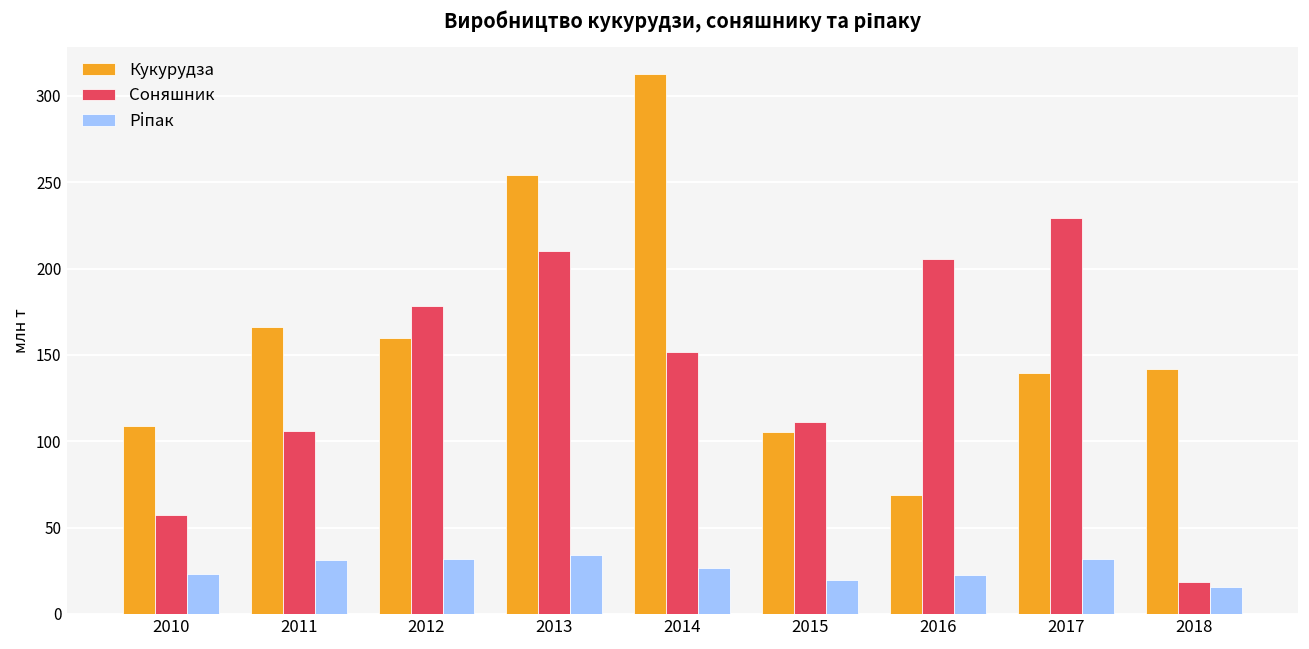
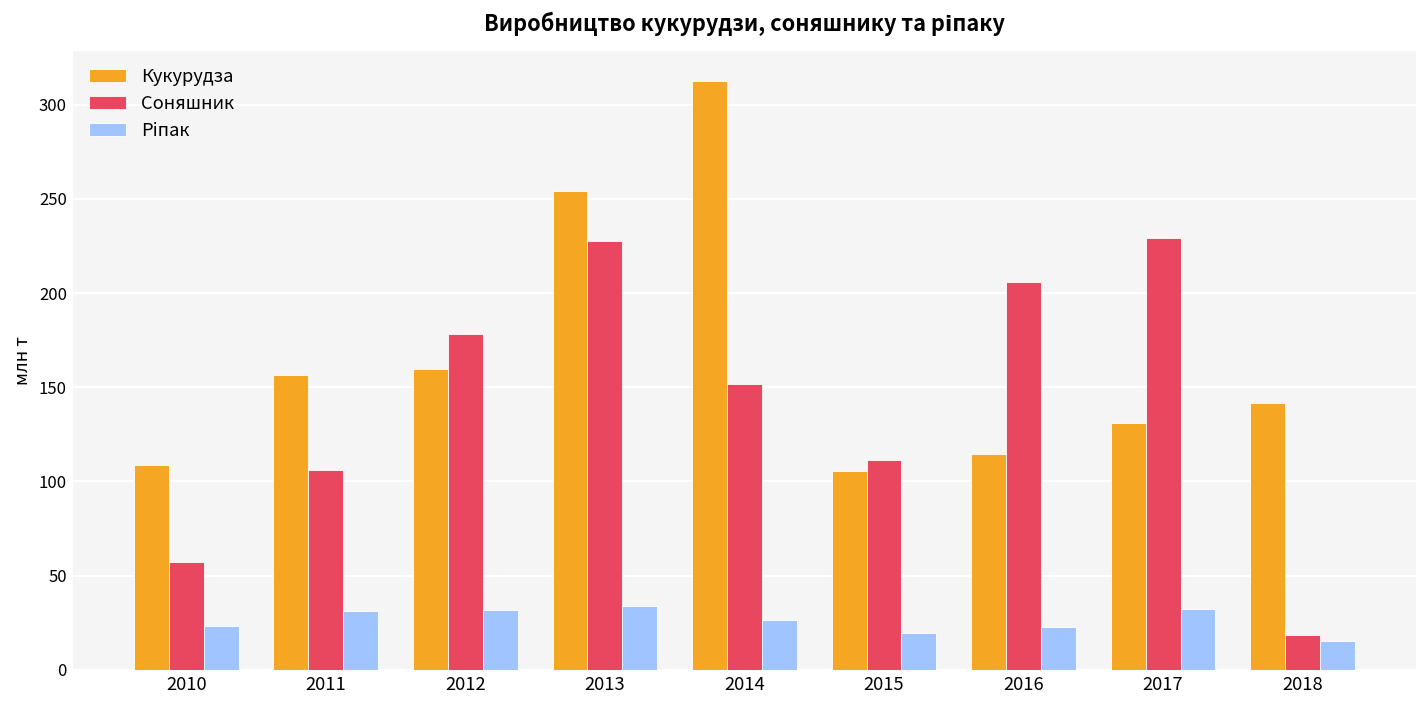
  {
    "Кукурудза": {
      "2010": 109,
-     "2011": 166,
+     "2011": 156,
      "2012": 160,
      "2013": 254,
      "2014": 313,
      "2015": 105,
-     "2016": 69,
-     "2017": 140,
+     "2016": 115,
+     "2017": 131,
      "2018": 142
    },
    "Соняшник": {
      "2010": 57,
      "2011": 106,
      "2012": 178,
-     "2013": 210,
+     "2013": 228,
      "2014": 152,
      "2015": 111,
      "2016": 206,
      "2017": 229,
      "2018": 18
    },
    "Ріпак": {
      "2010": 23,
      "2011": 31,
      "2012": 32,
      "2013": 34,
      "2014": 26,
      "2015": 20,
      "2016": 23,
      "2017": 32,
      "2018": 15
    }
  }
